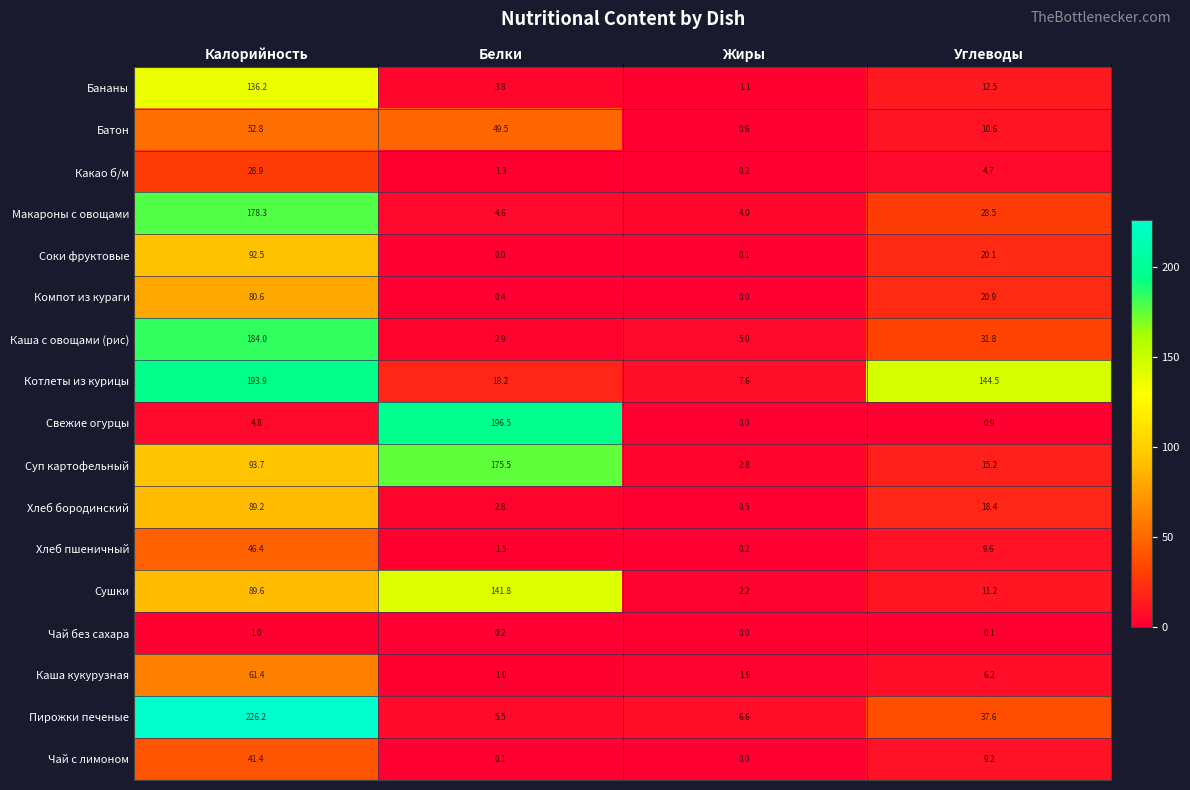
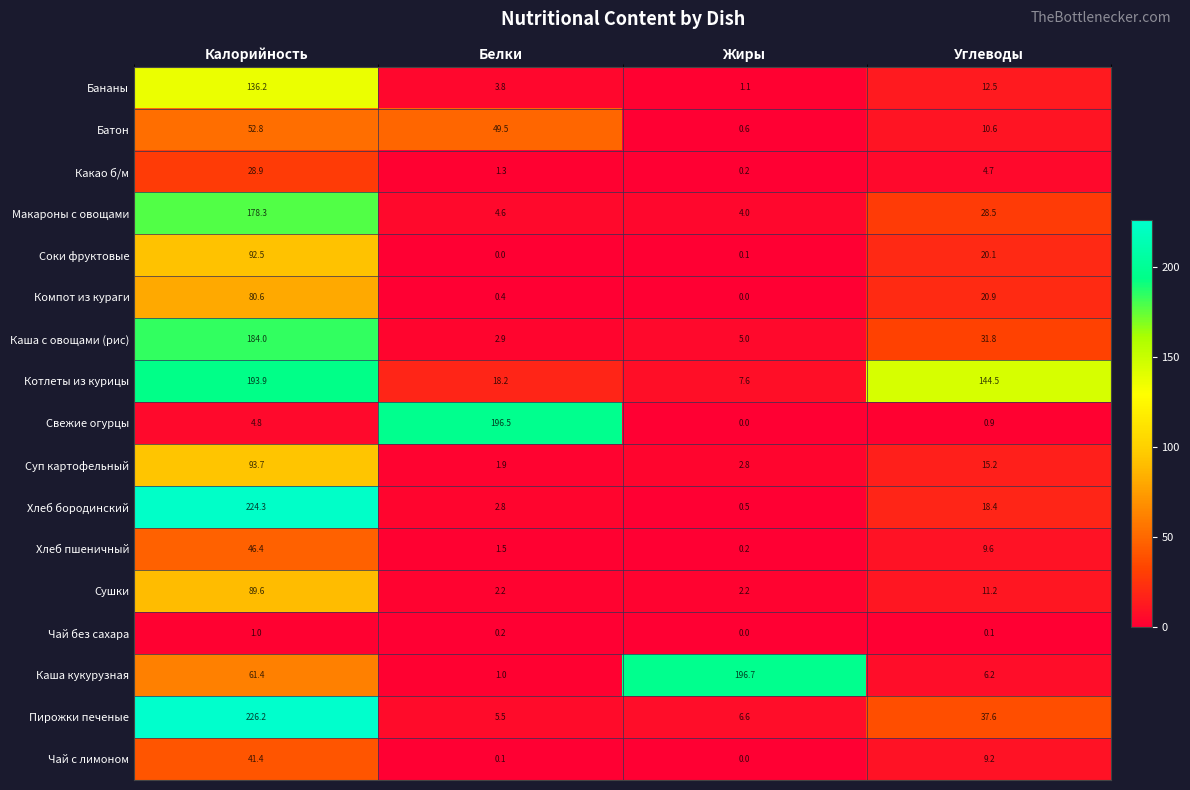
  {
    "Бананы": {
      "Калорийность": 136.2,
      "Белки": 3.8,
      "Жиры": 1.1,
      "Углеводы": 12.5
    },
    "Батон": {
      "Калорийность": 52.8,
      "Белки": 49.5,
      "Жиры": 0.6,
      "Углеводы": 10.6
    },
    "Какао б/м": {
      "Калорийность": 28.9,
      "Белки": 1.3,
      "Жиры": 0.2,
      "Углеводы": 4.7
    },
    "Макароны с овощами": {
      "Калорийность": 178.3,
      "Белки": 4.6,
      "Жиры": 4.0,
      "Углеводы": 28.5
    },
    "Соки фруктовые": {
      "Калорийность": 92.5,
      "Белки": 0.0,
      "Жиры": 0.1,
      "Углеводы": 20.1
    },
    "Компот из кураги": {
      "Калорийность": 80.6,
      "Белки": 0.4,
      "Жиры": 0.0,
      "Углеводы": 20.9
    },
    "Каша с овощами (рис)": {
      "Калорийность": 184.0,
      "Белки": 2.9,
      "Жиры": 5.0,
      "Углеводы": 31.8
    },
    "Котлеты из курицы": {
      "Калорийность": 193.9,
      "Белки": 18.2,
      "Жиры": 7.6,
      "Углеводы": 144.5
    },
    "Свежие огурцы": {
      "Калорийность": 4.8,
      "Белки": 196.5,
      "Жиры": 0.0,
      "Углеводы": 0.9
    },
    "Суп картофельный": {
      "Калорийность": 93.7,
-     "Белки": 175.5,
+     "Белки": 1.9,
      "Жиры": 2.8,
      "Углеводы": 15.2
    },
    "Хлеб бородинский": {
-     "Калорийность": 89.2,
+     "Калорийность": 224.3,
      "Белки": 2.8,
      "Жиры": 0.5,
      "Углеводы": 18.4
    },
    "Хлеб пшеничный": {
      "Калорийность": 46.4,
      "Белки": 1.5,
      "Жиры": 0.2,
      "Углеводы": 9.6
    },
    "Сушки": {
      "Калорийность": 89.6,
-     "Белки": 141.8,
+     "Белки": 2.2,
      "Жиры": 2.2,
      "Углеводы": 11.2
    },
    "Чай без сахара": {
      "Калорийность": 1.0,
      "Белки": 0.2,
      "Жиры": 0.0,
      "Углеводы": 0.1
    },
    "Каша кукурузная": {
      "Калорийность": 61.4,
      "Белки": 1.0,
-     "Жиры": 1.9,
+     "Жиры": 196.7,
      "Углеводы": 6.2
    },
    "Пирожки печеные": {
      "Калорийность": 226.2,
      "Белки": 5.5,
      "Жиры": 6.6,
      "Углеводы": 37.6
    },
    "Чай с лимоном": {
      "Калорийность": 41.4,
      "Белки": 0.1,
      "Жиры": 0.0,
      "Углеводы": 9.2
    }
  }
